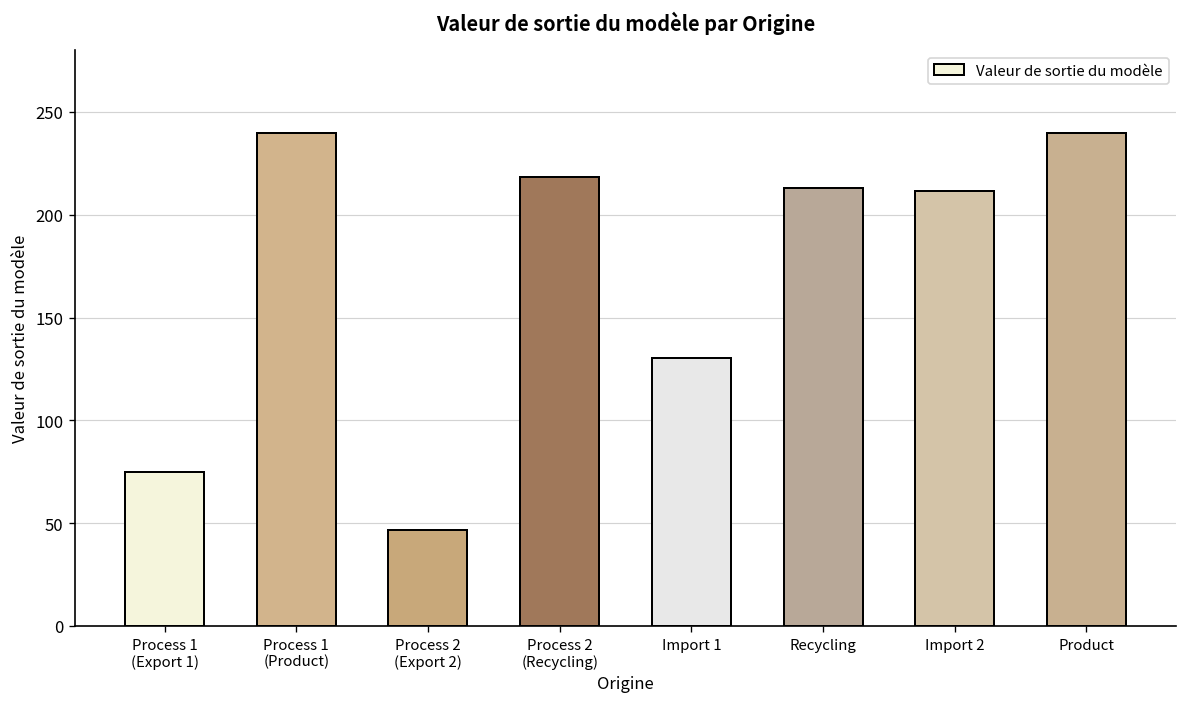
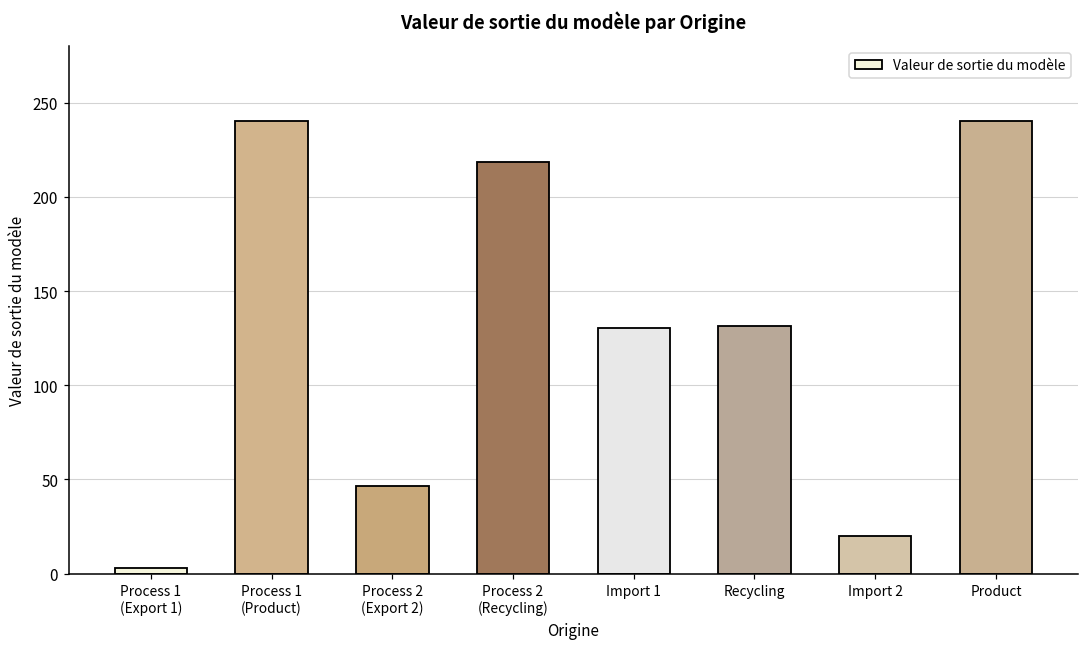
  {
-   "Process 1 (Export 1)": 75,
+   "Process 1 (Export 1)": 3,
    "Process 1 (Product)": 240,
    "Process 2 (Export 2)": 47,
    "Process 2 (Recycling)": 218,
    "Import 1": 131,
-   "Recycling": 213,
-   "Import 2": 212,
+   "Recycling": 132,
+   "Import 2": 20,
    "Product": 240
  }
